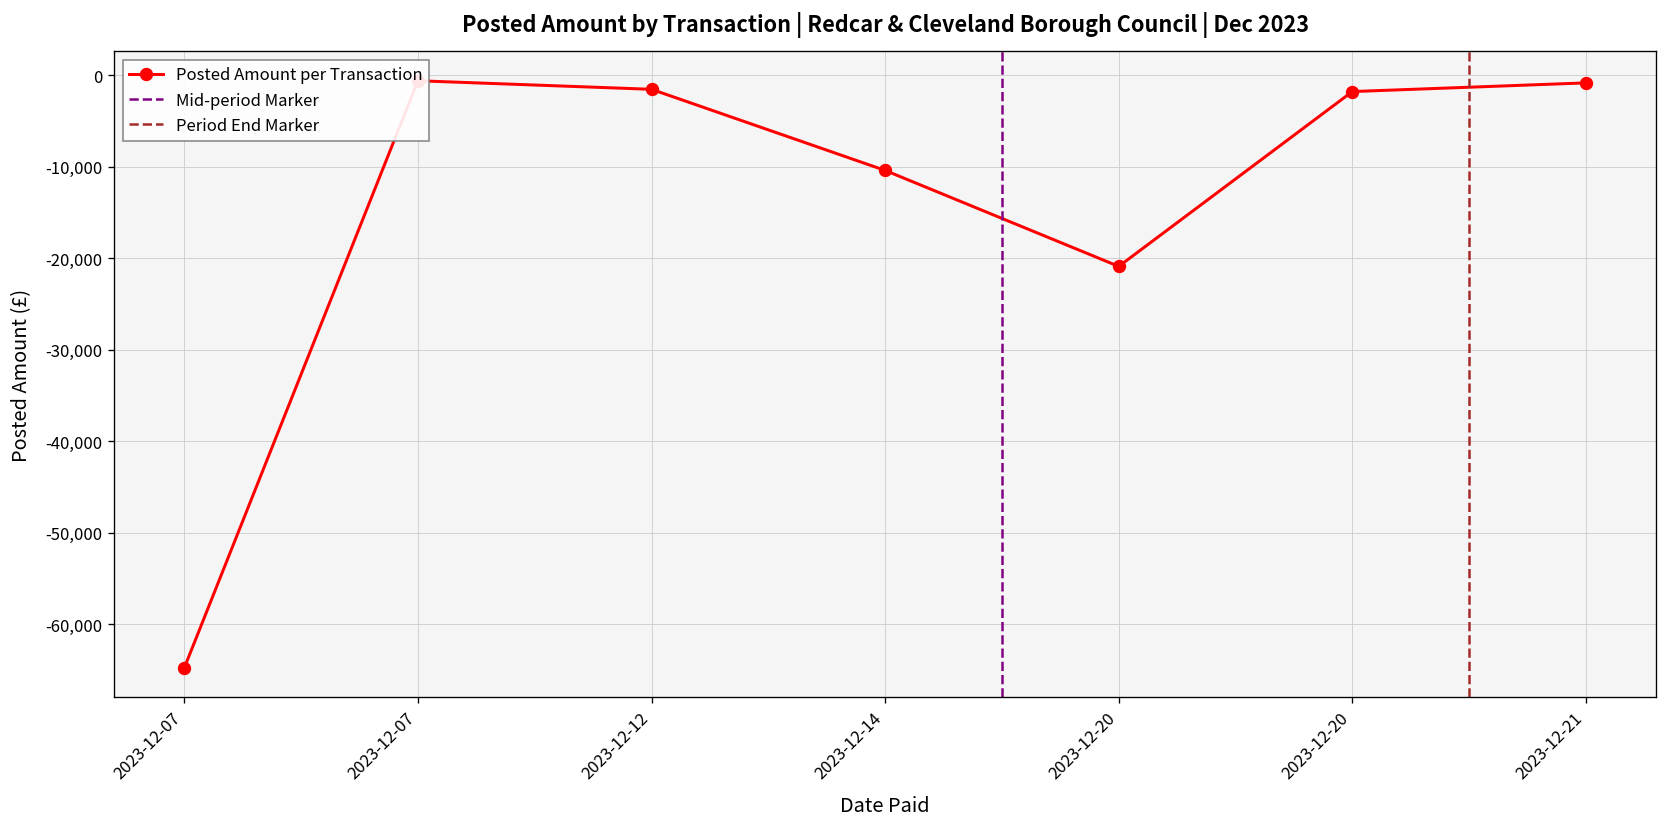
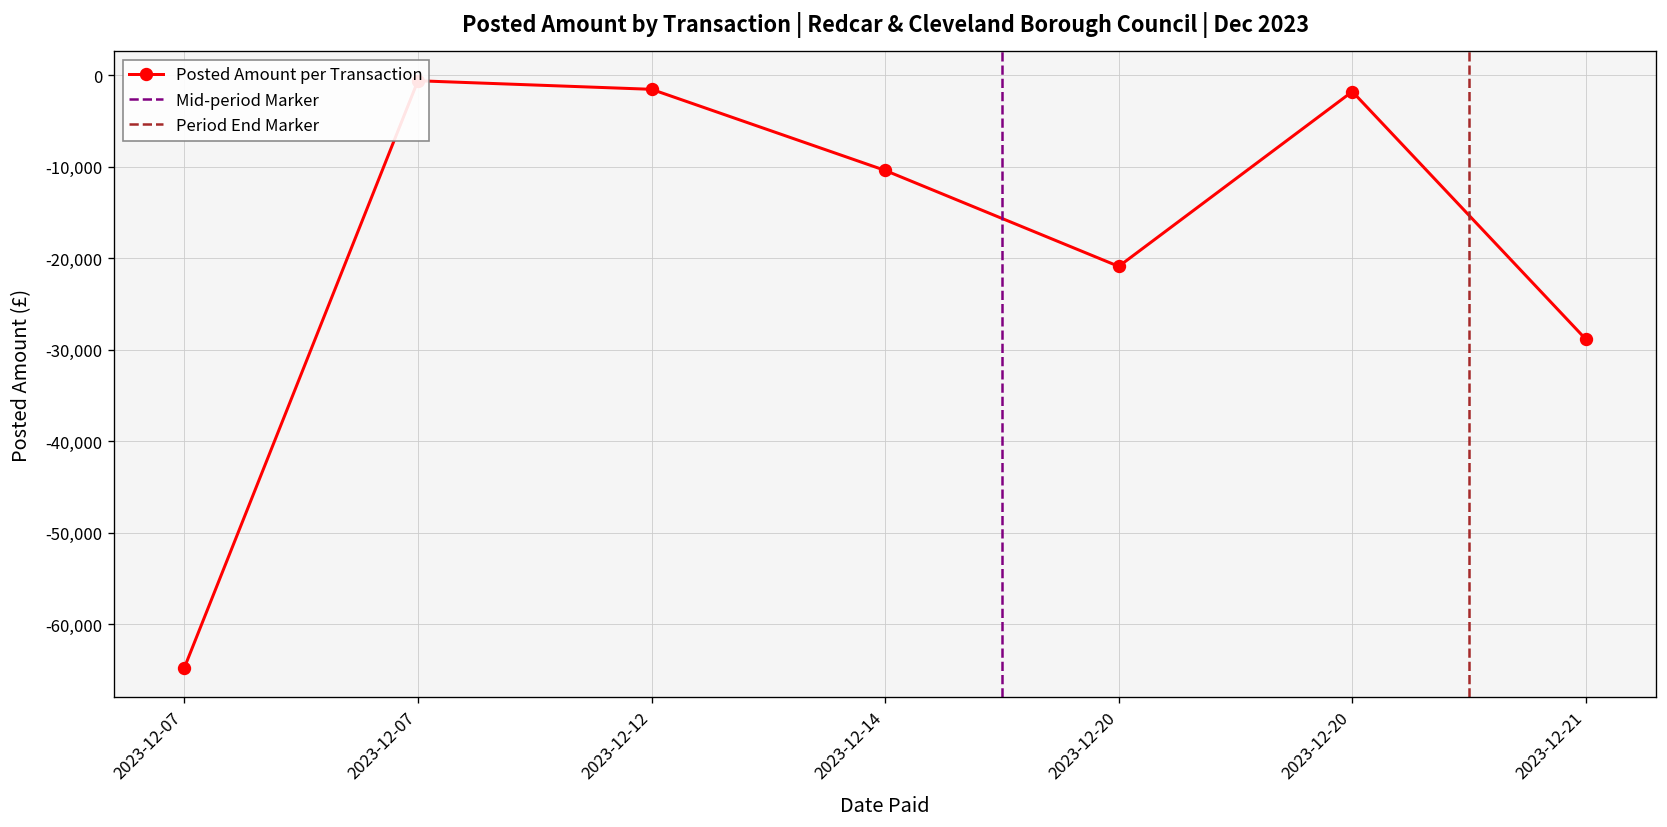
  {
    "2023-12-12": "-2,000",
    "2023-12-14": "-10,000",
-   "2023-12-21": "-1,000"
+   "2023-12-21": "-29,000"
  }
